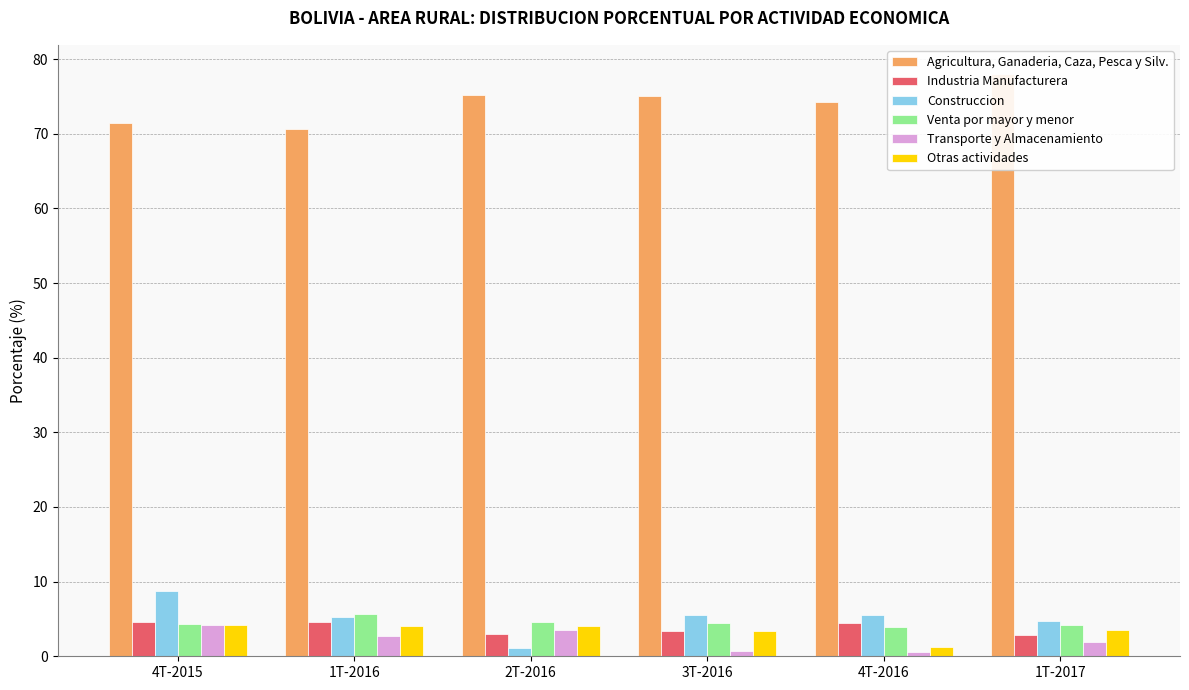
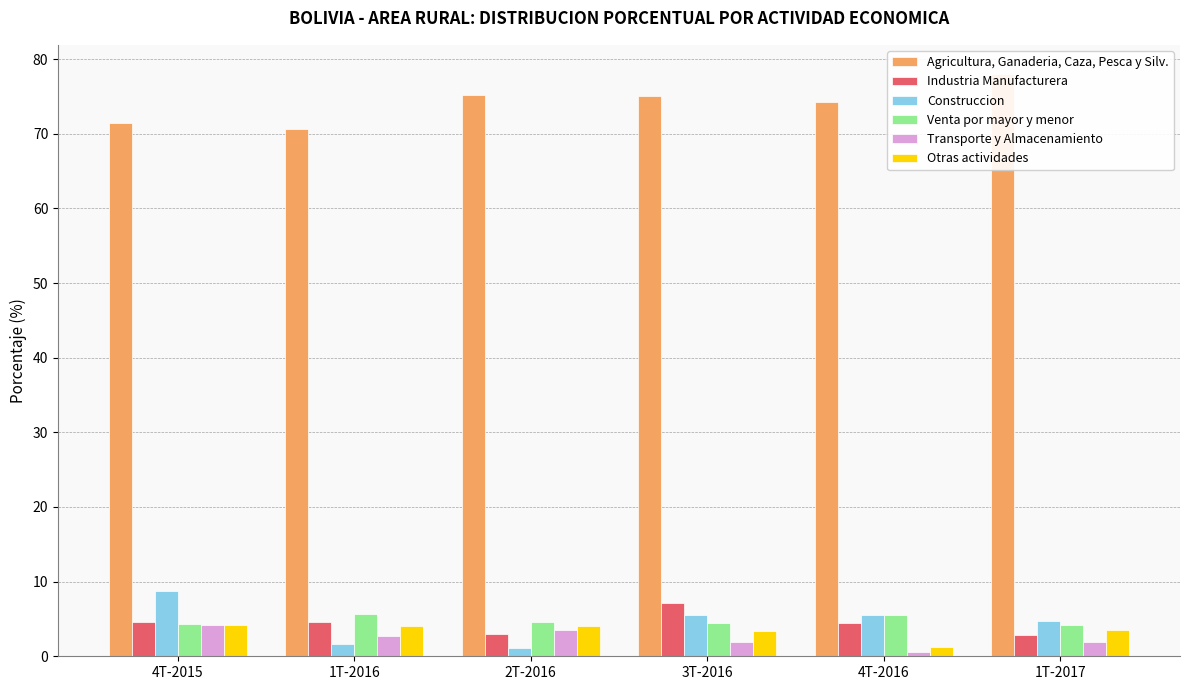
  {
    "Agricultura, Ganaderia, Caza, Pesca y Silv.": {
      "4T-2015": 71,
      "1T-2016": 71,
      "2T-2016": 75,
      "3T-2016": 75,
      "4T-2016": 74
    },
    "Industria Manufacturera": {
      "4T-2015": 5,
      "1T-2016": 5,
      "2T-2016": 3,
-     "3T-2016": 3,
+     "3T-2016": 7,
      "4T-2016": 4,
      "1T-2017": 3
    },
    "Construccion": {
      "4T-2015": 9,
-     "1T-2016": 5,
+     "1T-2016": 2,
      "2T-2016": 1,
      "3T-2016": 6,
      "4T-2016": 6,
      "1T-2017": 5
    },
    "Venta por mayor y menor": {
      "4T-2015": 4,
      "1T-2016": 6,
      "2T-2016": 5,
      "3T-2016": 4,
-     "4T-2016": 4,
+     "4T-2016": 6,
      "1T-2017": 4
    },
    "Transporte y Almacenamiento": {
      "4T-2015": 4,
      "1T-2016": 3,
      "2T-2016": 4,
-     "3T-2016": 1,
+     "3T-2016": 2,
      "4T-2016": 1,
      "1T-2017": 2
    },
    "Otras actividades": {
      "4T-2015": 4,
      "1T-2016": 4,
      "2T-2016": 4,
      "3T-2016": 3,
      "4T-2016": 1,
      "1T-2017": 4
    }
  }
